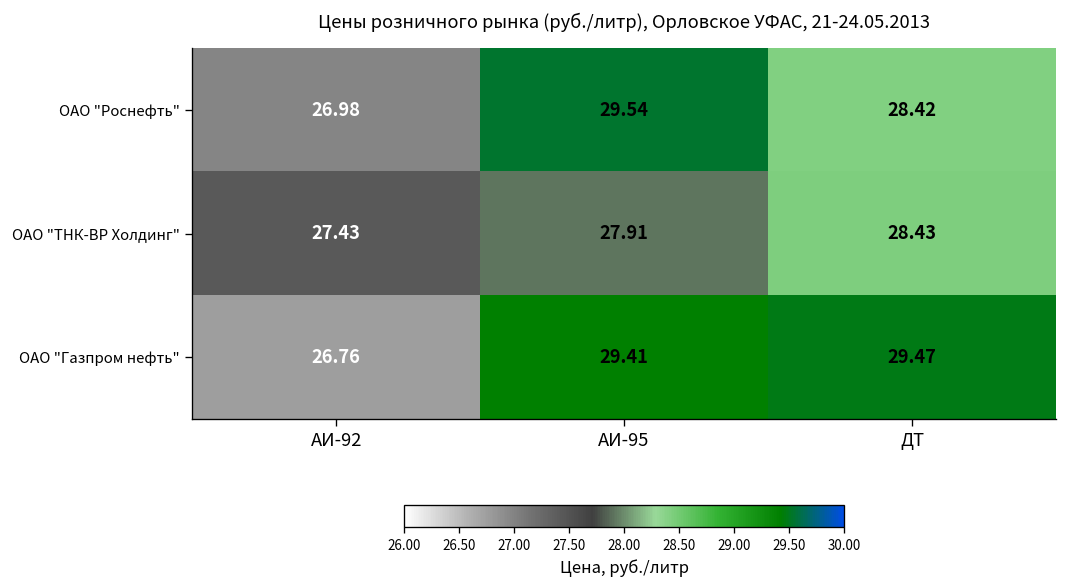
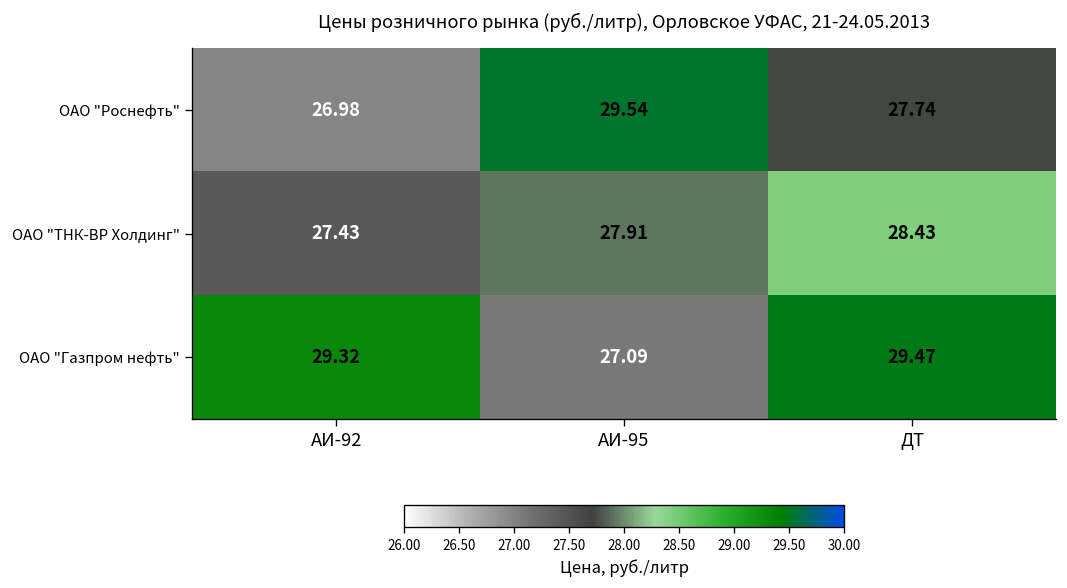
  {
    "ОАО \"Роснефть\"": {
      "АИ-92": 26.98,
      "АИ-95": 29.54,
-     "ДТ": 28.42
+     "ДТ": 27.74
    },
    "ОАО \"ТНК-ВР Холдинг\"": {
      "АИ-92": 27.43,
      "АИ-95": 27.91,
      "ДТ": 28.43
    },
    "ОАО \"Газпром нефть\"": {
-     "АИ-92": 26.76,
-     "АИ-95": 29.41,
+     "АИ-92": 29.32,
+     "АИ-95": 27.09,
      "ДТ": 29.47
    }
  }
